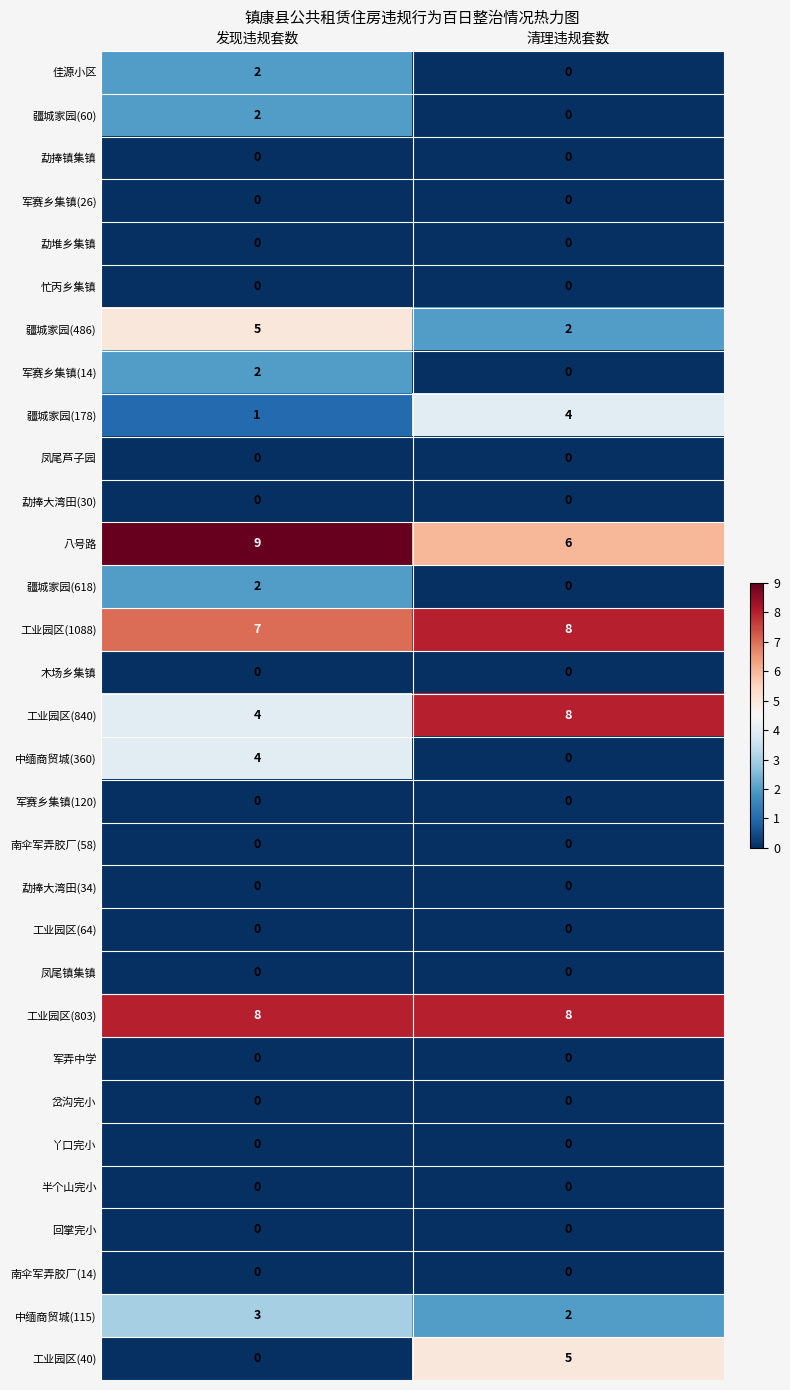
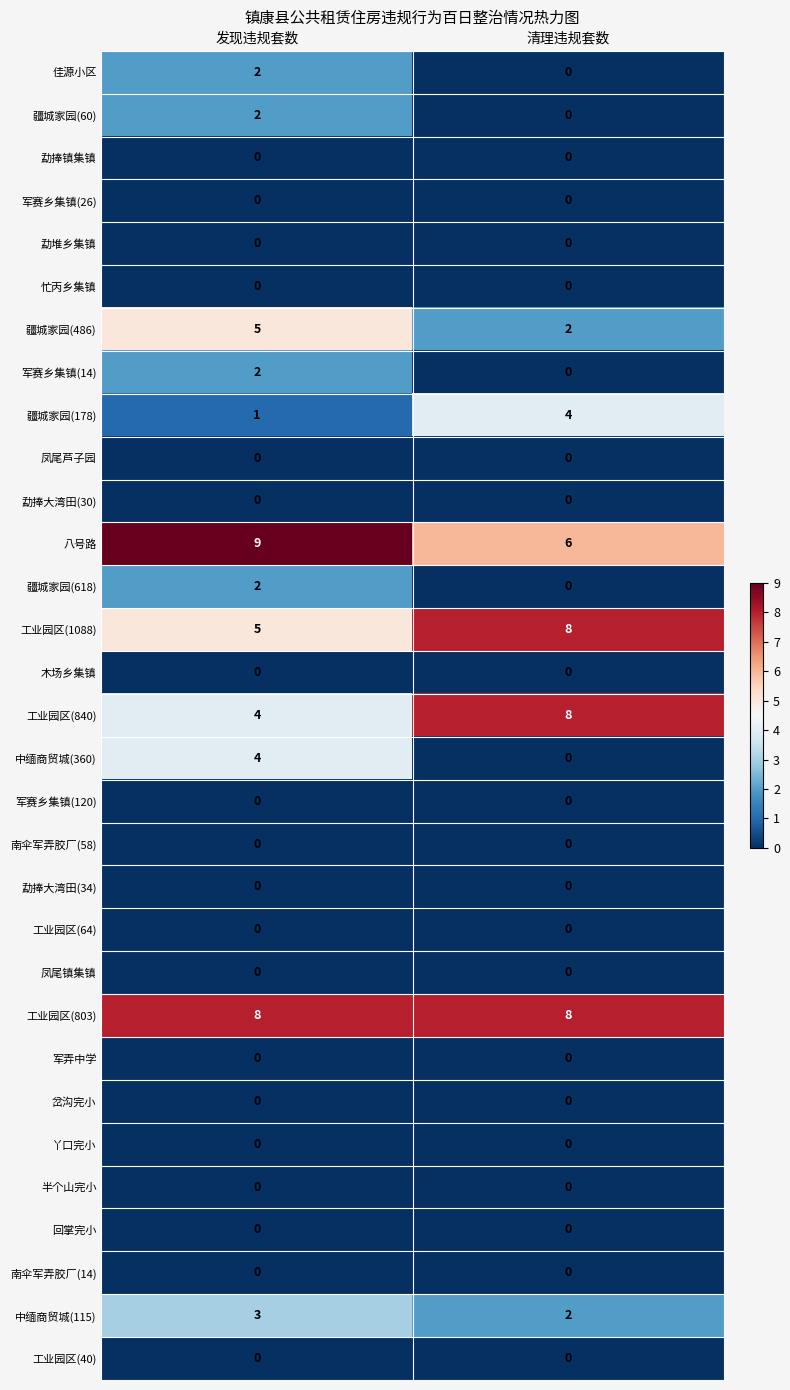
  {
    "佳源小区": {
      "发现违规套数": 2,
      "清理违规套数": 0
    },
    "疆城家园(60)": {
      "发现违规套数": 2,
      "清理违规套数": 0
    },
    "勐捧镇集镇": {
      "发现违规套数": 0,
      "清理违规套数": 0
    },
    "军赛乡集镇(26)": {
      "发现违规套数": 0,
      "清理违规套数": 0
    },
    "勐堆乡集镇": {
      "发现违规套数": 0,
      "清理违规套数": 0
    },
    "忙丙乡集镇": {
      "发现违规套数": 0,
      "清理违规套数": 0
    },
    "疆城家园(486)": {
      "发现违规套数": 5,
      "清理违规套数": 2
    },
    "军赛乡集镇(14)": {
      "发现违规套数": 2,
      "清理违规套数": 0
    },
    "疆城家园(178)": {
      "发现违规套数": 1,
      "清理违规套数": 4
    },
    "凤尾芦子园": {
      "发现违规套数": 0,
      "清理违规套数": 0
    },
    "勐捧大湾田(30)": {
      "发现违规套数": 0,
      "清理违规套数": 0
    },
    "八号路": {
      "发现违规套数": 9,
      "清理违规套数": 6
    },
    "疆城家园(618)": {
      "发现违规套数": 2,
      "清理违规套数": 0
    },
    "工业园区(1088)": {
-     "发现违规套数": 7,
+     "发现违规套数": 5,
      "清理违规套数": 8
    },
    "木场乡集镇": {
      "发现违规套数": 0,
      "清理违规套数": 0
    },
    "工业园区(840)": {
      "发现违规套数": 4,
      "清理违规套数": 8
    },
    "中缅商贸城(360)": {
      "发现违规套数": 4,
      "清理违规套数": 0
    },
    "军赛乡集镇(120)": {
      "发现违规套数": 0,
      "清理违规套数": 0
    },
    "南伞军弄胶厂(58)": {
      "发现违规套数": 0,
      "清理违规套数": 0
    },
    "勐捧大湾田(34)": {
      "发现违规套数": 0,
      "清理违规套数": 0
    },
    "工业园区(64)": {
      "发现违规套数": 0,
      "清理违规套数": 0
    },
    "凤尾镇集镇": {
      "发现违规套数": 0,
      "清理违规套数": 0
    },
    "工业园区(803)": {
      "发现违规套数": 8,
      "清理违规套数": 8
    },
    "军弄中学": {
      "发现违规套数": 0,
      "清理违规套数": 0
    },
    "岔沟完小": {
      "发现违规套数": 0,
      "清理违规套数": 0
    },
    "丫口完小": {
      "发现违规套数": 0,
      "清理违规套数": 0
    },
    "半个山完小": {
      "发现违规套数": 0,
      "清理违规套数": 0
    },
    "回掌完小": {
      "发现违规套数": 0,
      "清理违规套数": 0
    },
    "南伞军弄胶厂(14)": {
      "发现违规套数": 0,
      "清理违规套数": 0
    },
    "中缅商贸城(115)": {
      "发现违规套数": 3,
      "清理违规套数": 2
    },
    "工业园区(40)": {
      "发现违规套数": 0,
-     "清理违规套数": 5
+     "清理违规套数": 0
    }
  }
